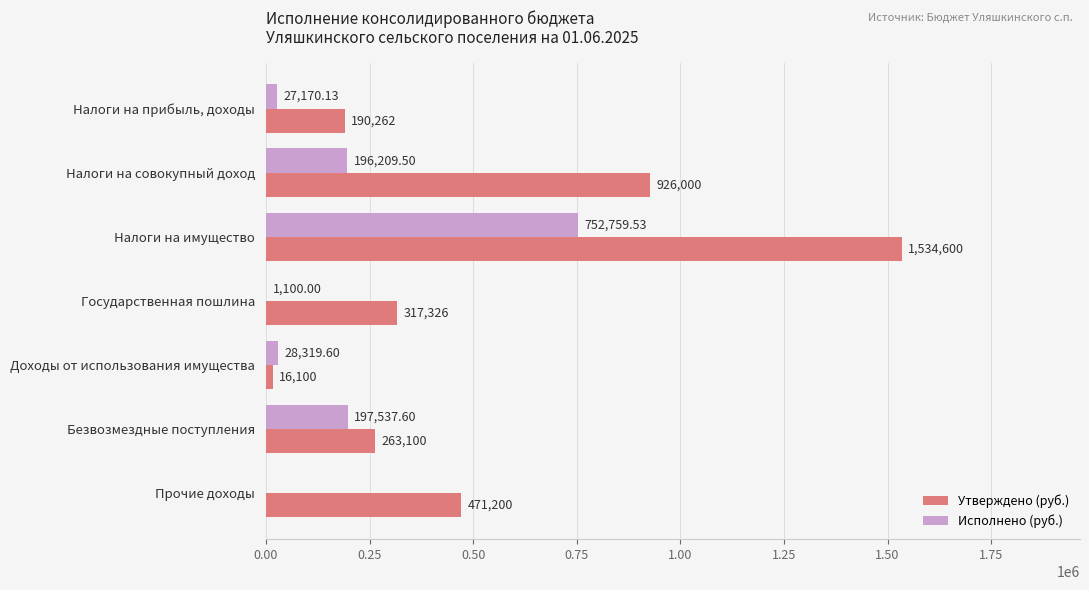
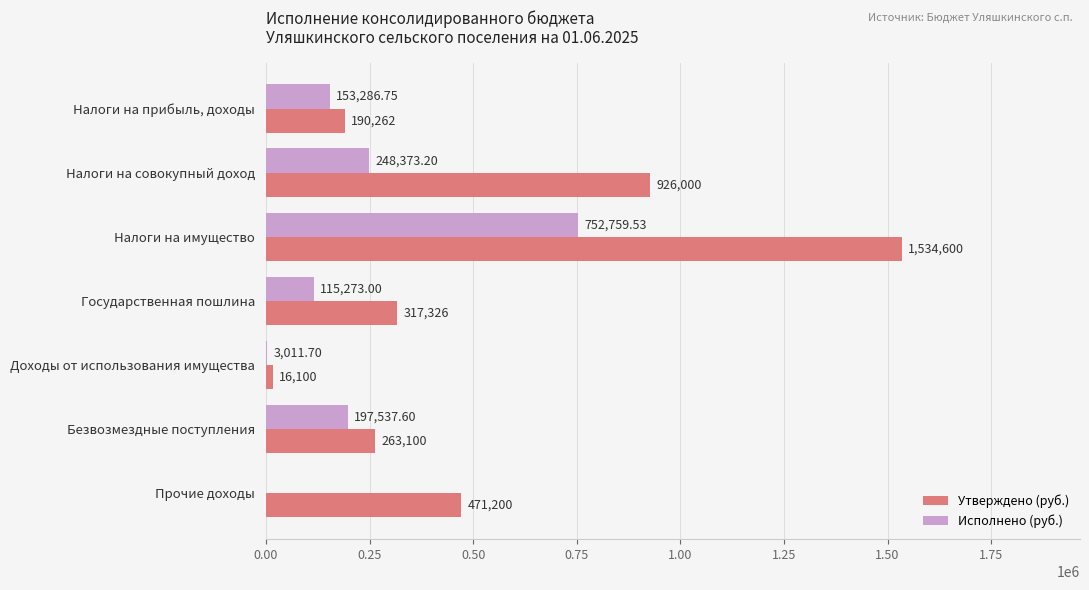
  {
    "Утверждено (руб.)": {
      "Налоги на прибыль, доходы": "190,262",
      "Налоги на совокупный доход": "926,000",
      "Налоги на имущество": "1,534,600",
      "Государственная пошлина": "317,326",
      "Доходы от использования имущества": "16,100",
      "Безвозмездные поступления": "263,100",
      "Прочие доходы": "471,200"
    },
    "Исполнено (руб.)": {
-     "Налоги на прибыль, доходы": "27,170.13",
-     "Налоги на совокупный доход": "196,209.50",
+     "Налоги на прибыль, доходы": "153,286.75",
+     "Налоги на совокупный доход": "248,373.20",
      "Налоги на имущество": "752,759.53",
-     "Государственная пошлина": "1,100.00",
-     "Доходы от использования имущества": "28,319.60",
+     "Государственная пошлина": "115,273.00",
+     "Доходы от использования имущества": "3,011.70",
      "Безвозмездные поступления": "197,537.60"
    }
  }
